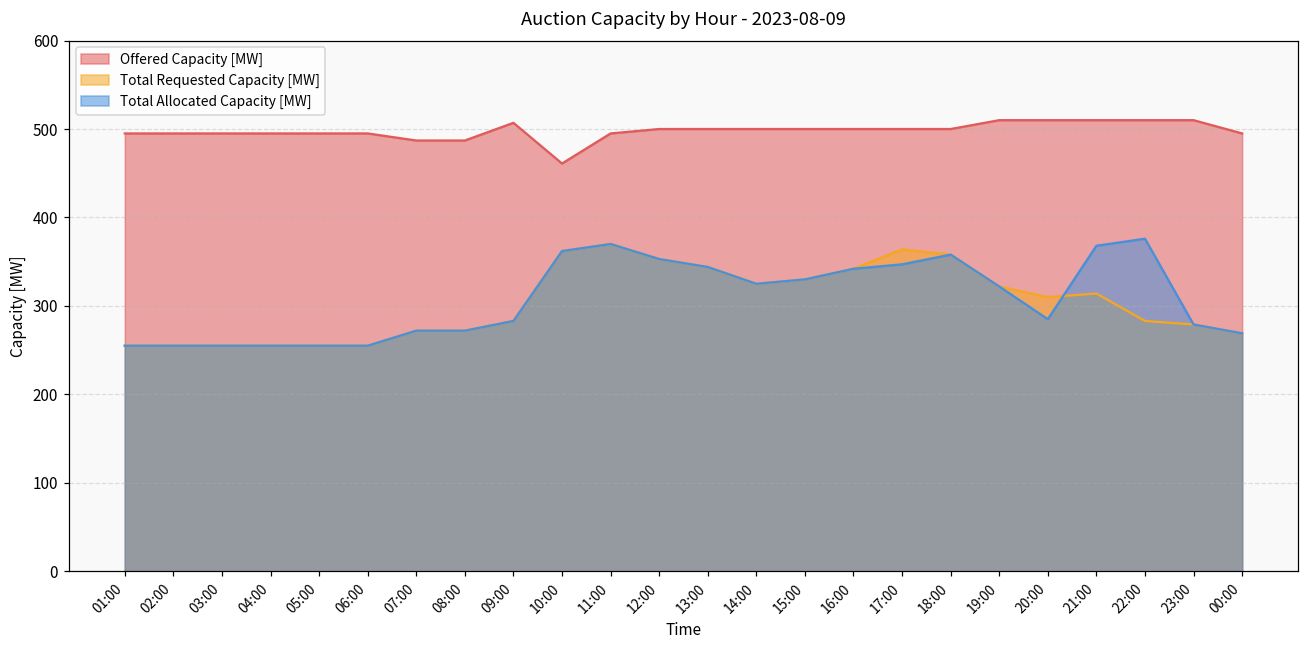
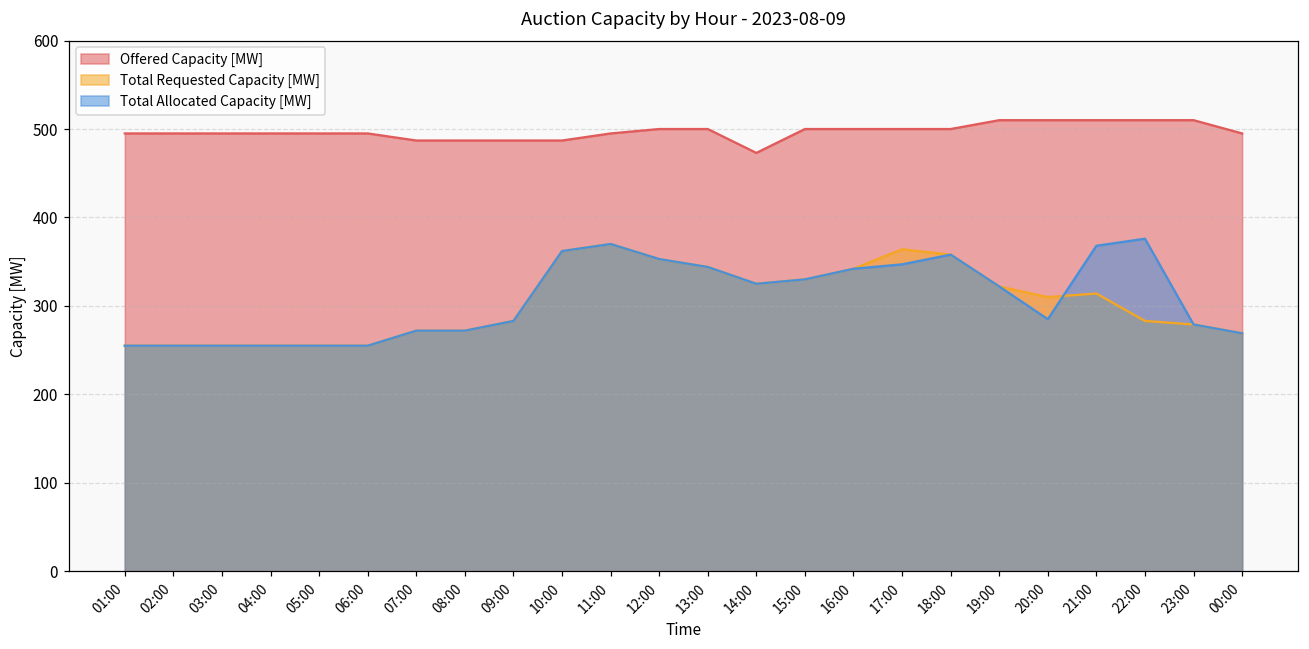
  {
    "Offered Capacity [MW]": {
      "01:00": 500,
      "02:00": 500,
      "03:00": 500,
      "04:00": 500,
      "05:00": 500,
      "06:00": 500,
      "07:00": 490,
      "08:00": 490,
-     "09:00": 510,
-     "10:00": 460,
+     "09:00": 490,
+     "10:00": 490,
      "11:00": 500,
      "12:00": 500,
      "13:00": 500,
-     "14:00": 500,
+     "14:00": 470,
      "15:00": 500,
      "16:00": 500,
      "17:00": 500,
      "18:00": 500,
      "19:00": 510,
      "20:00": 510,
      "21:00": 510,
      "22:00": 510,
      "23:00": 510,
      "00:00": 500
    },
    "Total Requested Capacity [MW]": {
      "17:00": 360,
      "20:00": 310,
      "21:00": 310,
      "22:00": 280
    },
    "Total Allocated Capacity [MW]": {
      "17:00": 350,
      "20:00": 290,
      "21:00": 370,
      "22:00": 380
    }
  }
